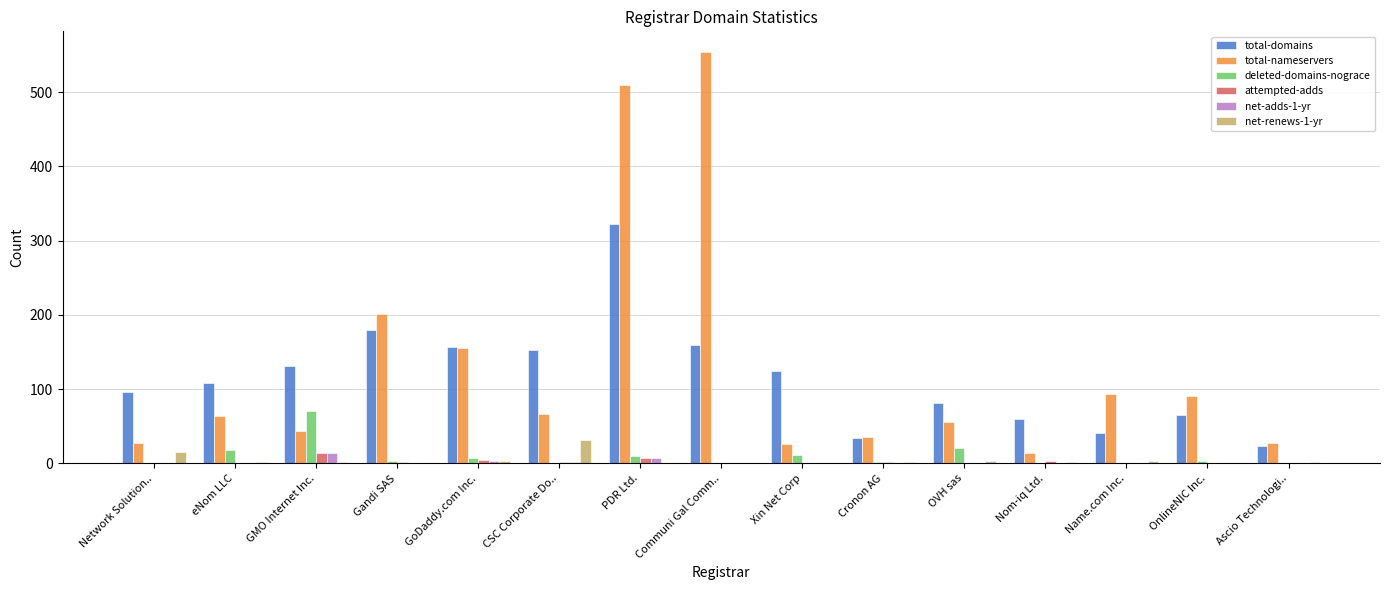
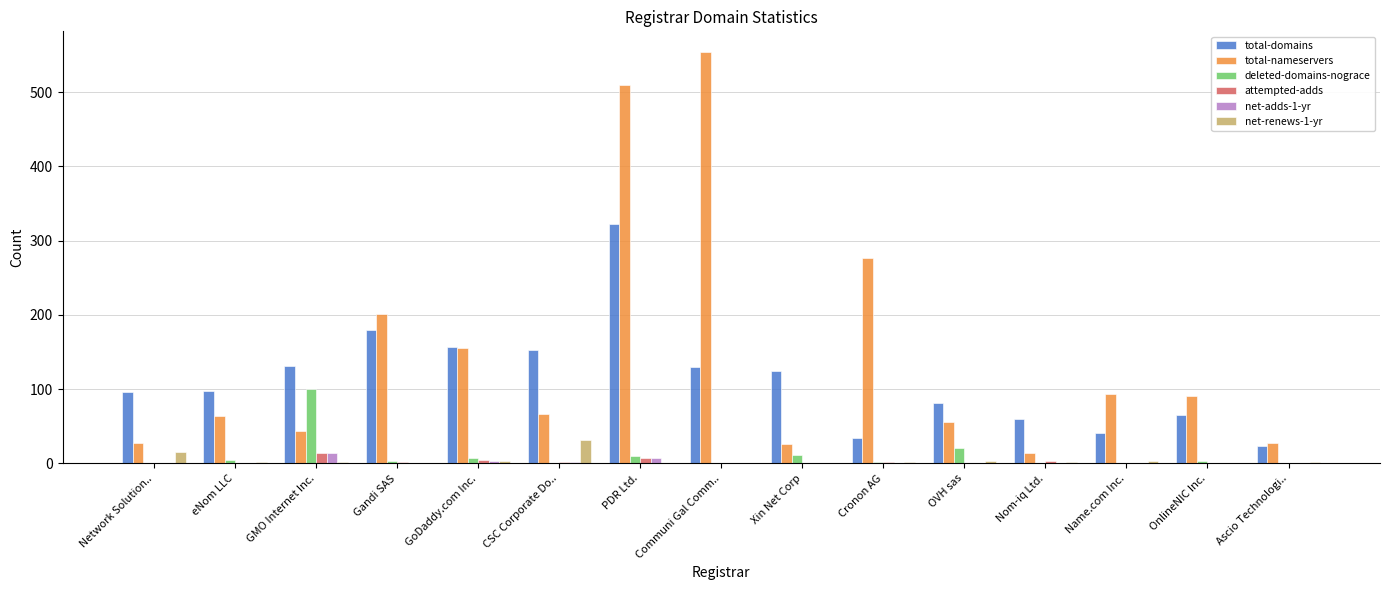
  {
    "total-domains": {
      "Network Solution..": 100,
-     "eNom LLC": 110,
+     "eNom LLC": 100,
      "GMO Internet Inc.": 130,
      "Gandi SAS": 180,
      "GoDaddy.com Inc.": 160,
      "CSC Corporate Do..": 150,
      "PDR Ltd.": 320,
-     "Communi Gal Comm..": 160,
+     "Communi Gal Comm..": 130,
      "Xin Net Corp": 120,
      "Cronon AG": 30,
      "OVH sas": 80,
      "Nom-iq Ltd.": 60,
      "Name.com Inc.": 40,
      "OnlineNIC Inc.": 70,
      "Ascio Technologi..": 20
    },
    "total-nameservers": {
      "Network Solution..": 30,
      "eNom LLC": 60,
      "GMO Internet Inc.": 40,
      "Gandi SAS": 200,
      "GoDaddy.com Inc.": 160,
      "CSC Corporate Do..": 70,
      "PDR Ltd.": 510,
      "Communi Gal Comm..": 550,
      "Xin Net Corp": 30,
-     "Cronon AG": 40,
+     "Cronon AG": 280,
      "OVH sas": 60,
      "Nom-iq Ltd.": 10,
      "Name.com Inc.": 90,
      "OnlineNIC Inc.": 90,
      "Ascio Technologi..": 30
    },
    "deleted-domains-nograce": {
      "Network Solution..": 0,
-     "eNom LLC": 20,
-     "GMO Internet Inc.": 70,
+     "eNom LLC": 10,
+     "GMO Internet Inc.": 100,
      "GoDaddy.com Inc.": 10,
      "CSC Corporate Do..": 0,
      "PDR Ltd.": 10,
      "Communi Gal Comm..": 0,
      "Xin Net Corp": 10,
      "OVH sas": 20,
      "Nom-iq Ltd.": 0,
      "OnlineNIC Inc.": 0,
      "Ascio Technologi..": 0
    },
    "attempted-adds": {
      "eNom LLC": 0,
      "GMO Internet Inc.": 10,
      "GoDaddy.com Inc.": 10,
      "PDR Ltd.": 10,
      "Communi Gal Comm..": 0,
      "Xin Net Corp": 0,
      "OVH sas": 0,
      "Name.com Inc.": 0,
      "OnlineNIC Inc.": 0,
      "Ascio Technologi..": 0
    },
    "net-adds-1-yr": {
      "eNom LLC": 0,
      "GMO Internet Inc.": 10,
      "PDR Ltd.": 10,
      "Communi Gal Comm..": 0,
      "Xin Net Corp": 0,
      "Cronon AG": 0,
      "OVH sas": 0,
      "Nom-iq Ltd.": 0,
      "Name.com Inc.": 0,
      "OnlineNIC Inc.": 0,
      "Ascio Technologi..": 0
    },
    "net-renews-1-yr": {
      "Network Solution..": 20,
      "CSC Corporate Do..": 30,
      "Communi Gal Comm..": 0
    }
  }
